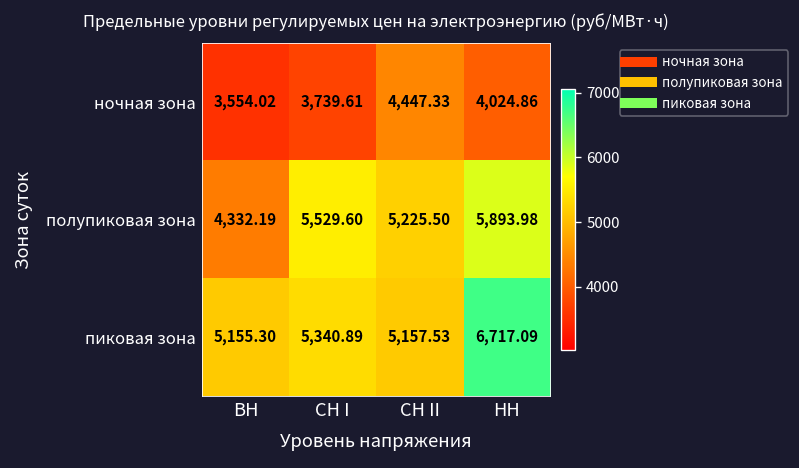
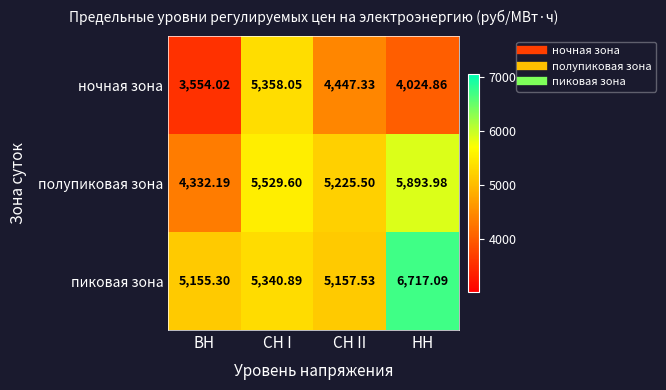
  {
    "ночная зона": {
      "ВН": "3,554.02",
-     "СН I": "3,739.61",
+     "СН I": "5,358.05",
      "СН II": "4,447.33",
      "НН": "4,024.86"
    },
    "полупиковая зона": {
      "ВН": "4,332.19",
      "СН I": "5,529.60",
      "СН II": "5,225.50",
      "НН": "5,893.98"
    },
    "пиковая зона": {
      "ВН": "5,155.30",
      "СН I": "5,340.89",
      "СН II": "5,157.53",
      "НН": "6,717.09"
    }
  }
